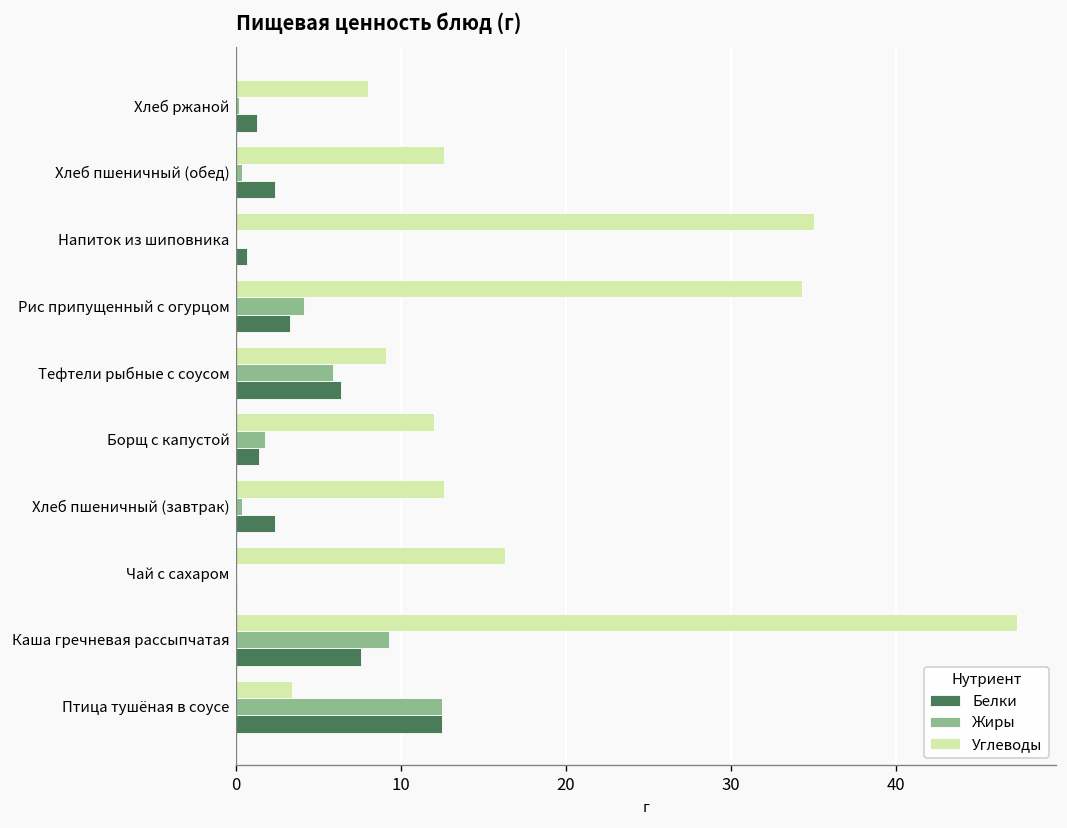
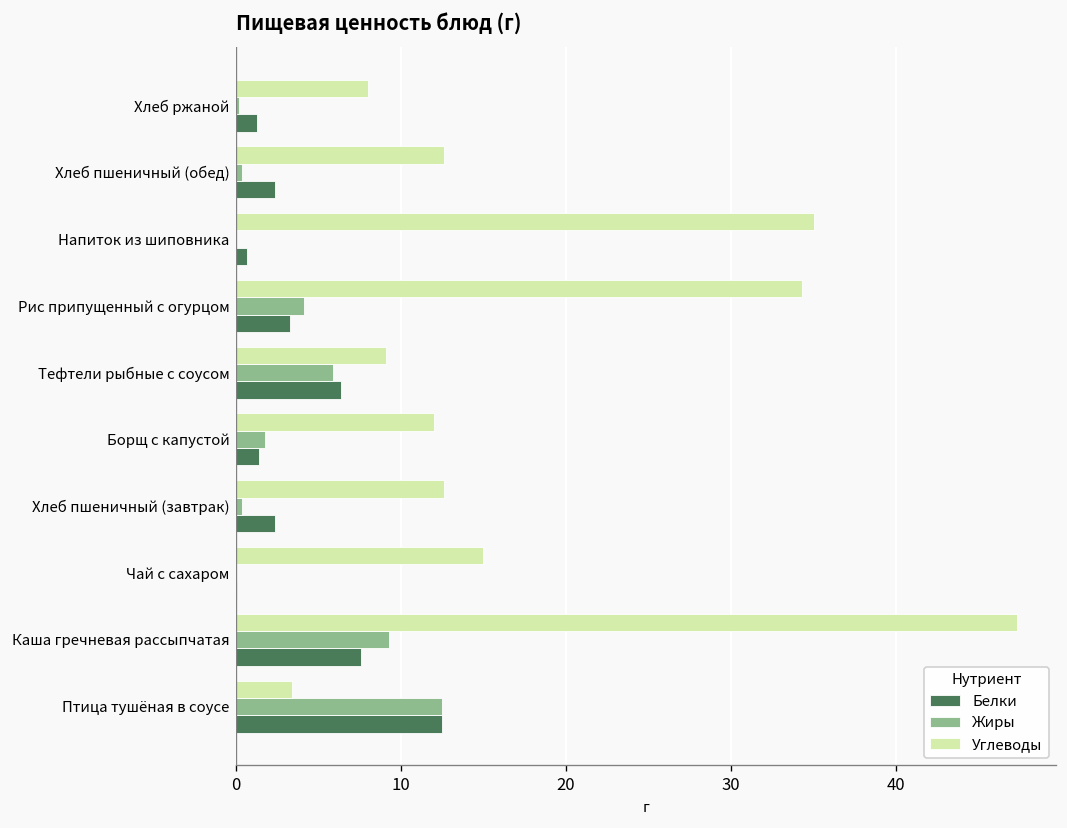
  {
    "Белки": {
      "Хлеб ржаной": 1.3,
      "Хлеб пшеничный (обед)": 2.4,
      "Напиток из шиповника": 0.7,
      "Рис припущенный с огурцом": 3.3,
      "Тефтели рыбные с соусом": 6.4,
      "Борщ с капустой": 1.4,
      "Хлеб пшеничный (завтрак)": 2.4,
      "Каша гречневая рассыпчатая": 7.6,
      "Птица тушёная в соусе": 12.5
    },
    "Жиры": {
      "Хлеб ржаной": 0.2,
      "Хлеб пшеничный (обед)": 0.4,
      "Напиток из шиповника": 0.0,
      "Рис припущенный с огурцом": 4.1,
      "Тефтели рыбные с соусом": 5.9,
      "Борщ с капустой": 1.8,
      "Хлеб пшеничный (завтрак)": 0.4,
      "Чай с сахаром": 0.0,
      "Каша гречневая рассыпчатая": 9.3,
      "Птица тушёная в соусе": 12.5
    },
    "Углеводы": {
      "Хлеб ржаной": 8.0,
      "Хлеб пшеничный (обед)": 12.6,
      "Напиток из шиповника": 35.0,
      "Рис припущенный с огурцом": 34.3,
      "Тефтели рыбные с соусом": 9.1,
      "Борщ с капустой": 12.0,
      "Хлеб пшеничный (завтрак)": 12.6,
-     "Чай с сахаром": 16.3,
+     "Чай с сахаром": 15.0,
      "Каша гречневая рассыпчатая": 47.3,
      "Птица тушёная в соусе": 3.4
    }
  }
